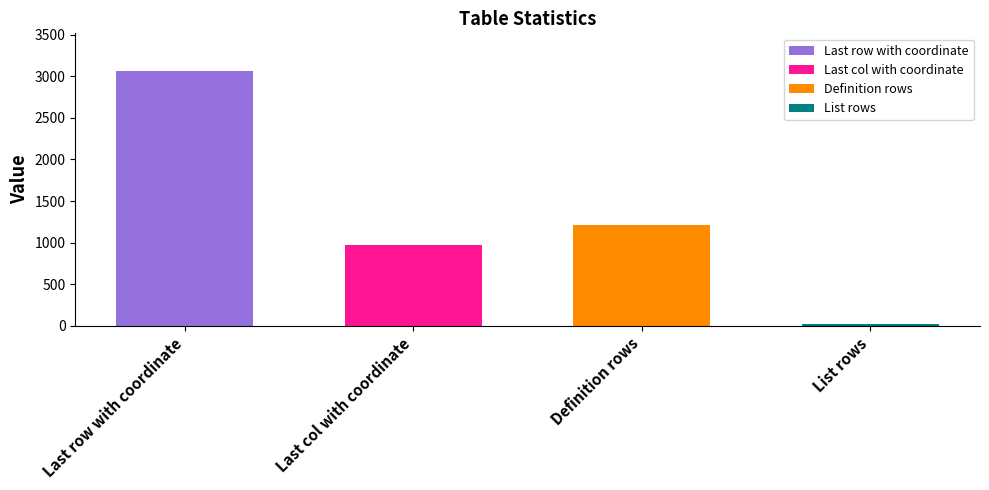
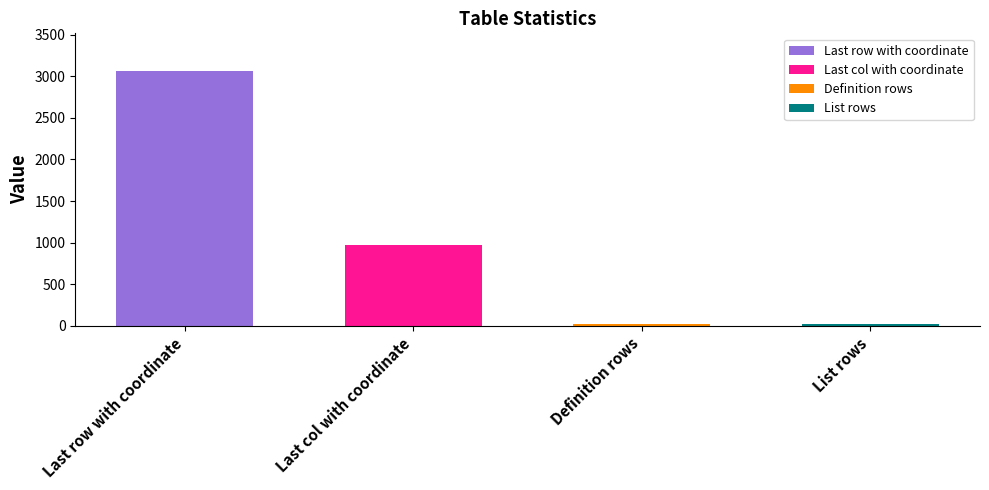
  {
    "Last row with coordinate": 3100,
    "Last col with coordinate": 1000,
-   "Definition rows": 1200
+   "Definition rows": 0
  }
